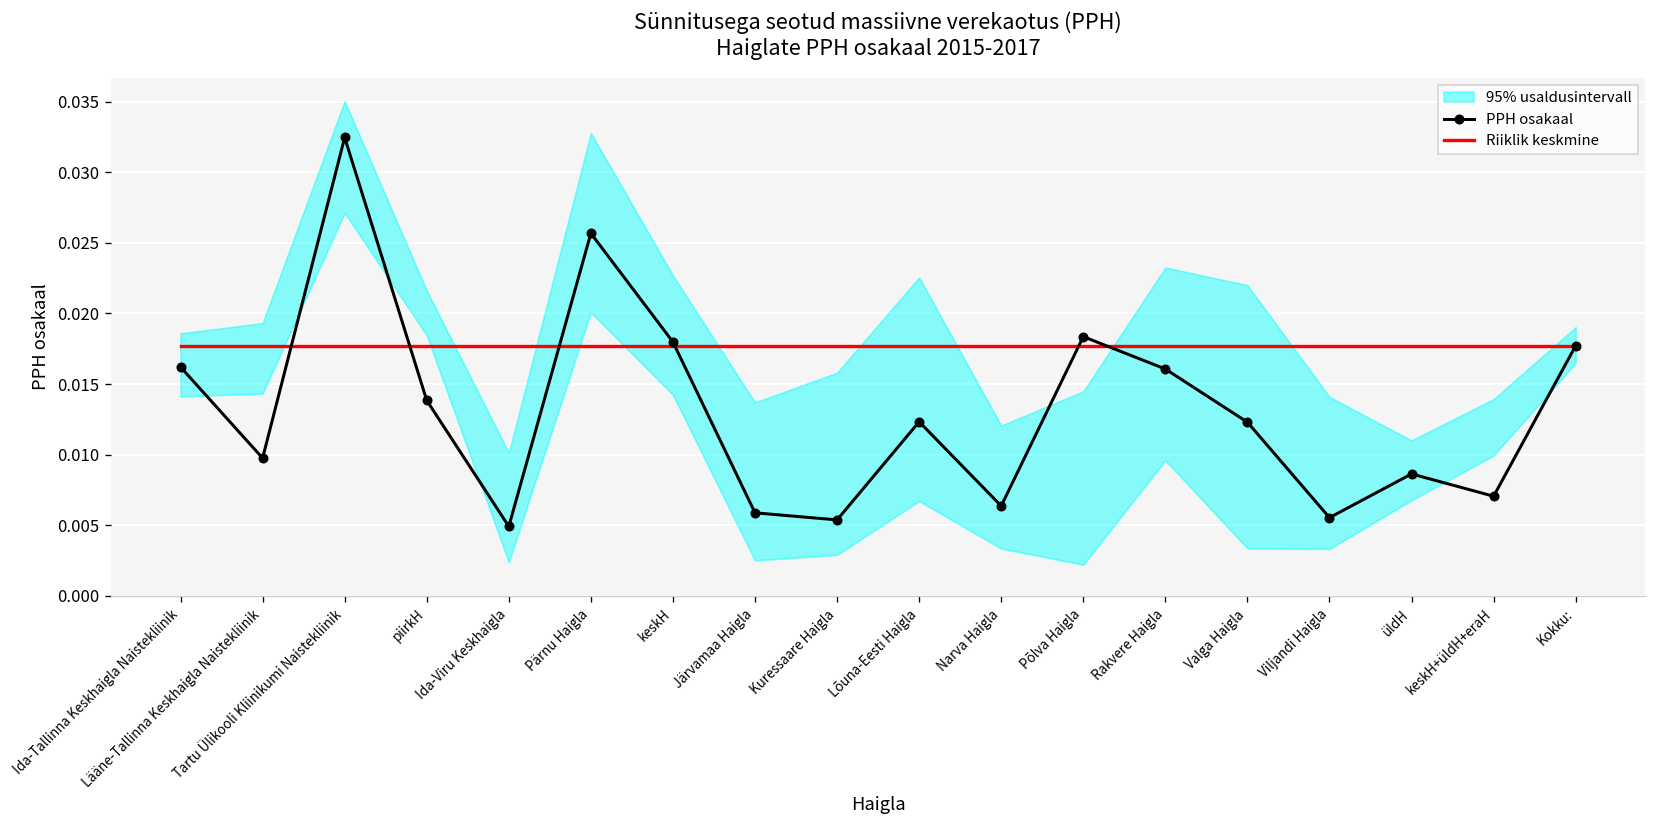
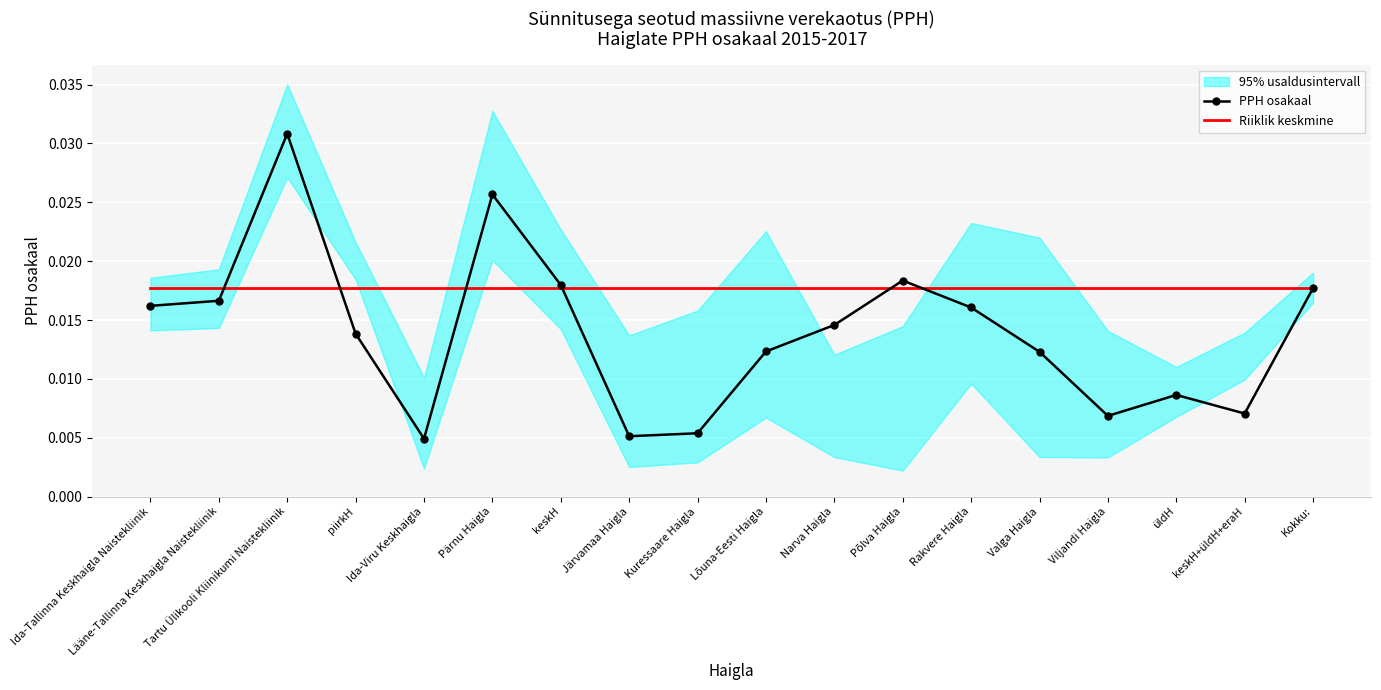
  {
    "PPH osakaal": {
      "Ida-Tallinna Keskhaigla Naistekliinik": 0.0162,
-     "Lääne-Tallinna Keskhaigla Naistekliinik": 0.0098,
-     "Tartu Ülikooli Kliinikumi Naistekliinik": 0.0325,
+     "Lääne-Tallinna Keskhaigla Naistekliinik": 0.0166,
+     "Tartu Ülikooli Kliinikumi Naistekliinik": 0.0308,
      "piirkH": 0.0138,
      "Ida-Viru Keskhaigla": 0.0049,
      "Pärnu Haigla": 0.0257,
      "keskH": 0.0180,
-     "Järvamaa Haigla": 0.0059,
+     "Järvamaa Haigla": 0.0051,
      "Kuressaare Haigla": 0.0054,
      "Lõuna-Eesti Haigla": 0.0123,
-     "Narva Haigla": 0.0064,
+     "Narva Haigla": 0.0146,
      "Põlva Haigla": 0.0184,
      "Rakvere Haigla": 0.0161,
      "Valga Haigla": 0.0123,
-     "Viljandi Haigla": 0.0055,
+     "Viljandi Haigla": 0.0069,
      "üldH": 0.0086,
      "keskH+üldH+eraH": 0.0071
    },
    "Riiklik keskmine": {
      "Ida-Tallinna Keskhaigla Naistekliinik": 0.0177,
      "Lääne-Tallinna Keskhaigla Naistekliinik": 0.0177,
      "Tartu Ülikooli Kliinikumi Naistekliinik": 0.0177,
      "piirkH": 0.0177,
      "Ida-Viru Keskhaigla": 0.0177,
      "Pärnu Haigla": 0.0177,
      "keskH": 0.0177,
      "Järvamaa Haigla": 0.0177,
      "Kuressaare Haigla": 0.0177,
      "Lõuna-Eesti Haigla": 0.0177,
      "Narva Haigla": 0.0177,
      "Põlva Haigla": 0.0177,
      "Rakvere Haigla": 0.0177,
      "Valga Haigla": 0.0177,
      "Viljandi Haigla": 0.0177,
      "üldH": 0.0177,
      "keskH+üldH+eraH": 0.0177
    }
  }
